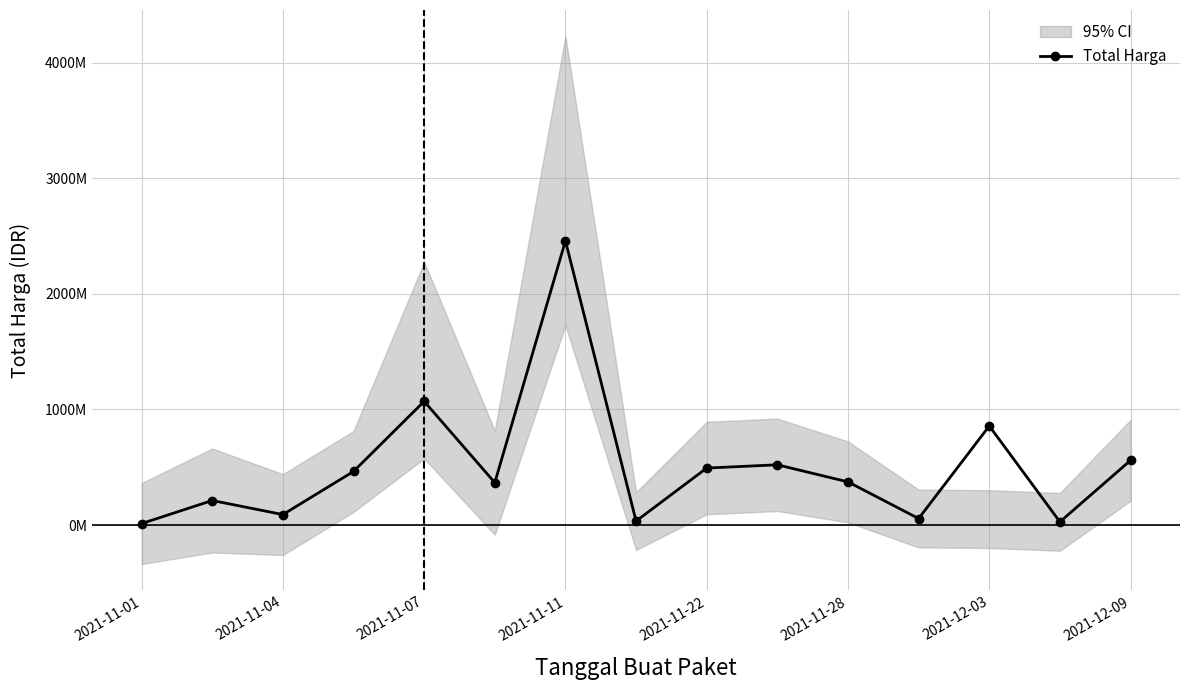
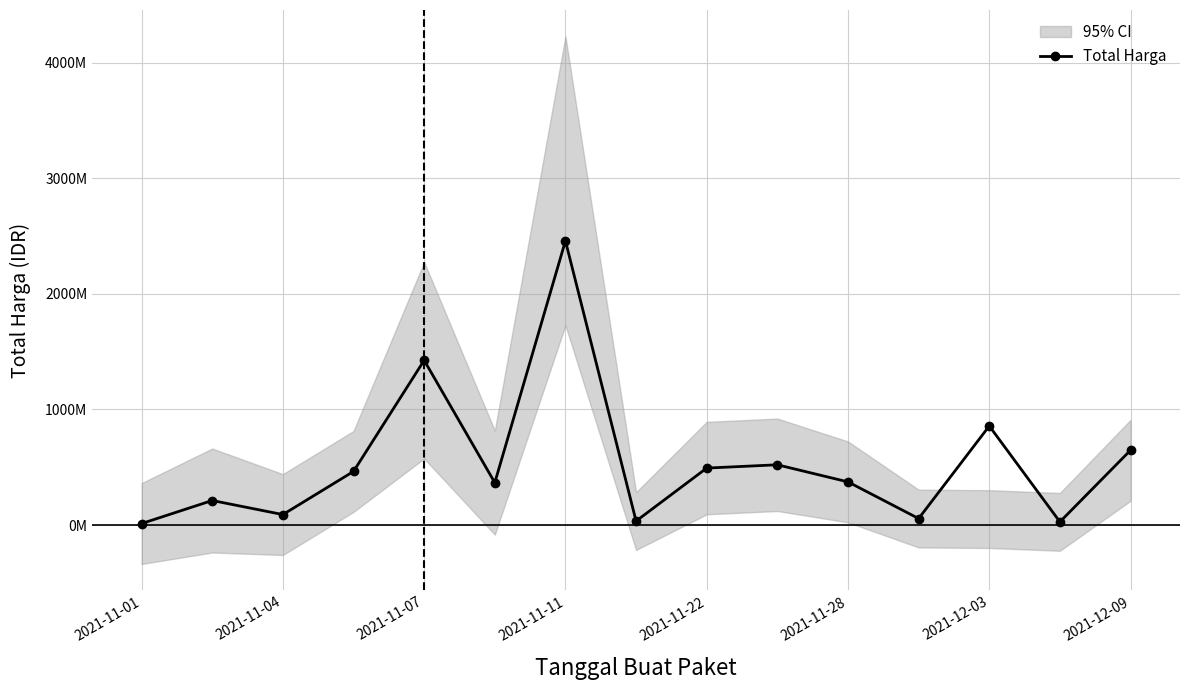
  {
    "Total Harga": {
      "2021-11-01": 10000000,
      "2021-11-04": 90000000,
-     "2021-11-07": 1070000000,
+     "2021-11-07": 1430000000,
      "2021-11-11": 2460000000,
      "2021-11-22": 490000000,
      "2021-11-28": 370000000,
      "2021-12-03": 860000000,
-     "2021-12-09": 560000000
+     "2021-12-09": 650000000
    }
  }
